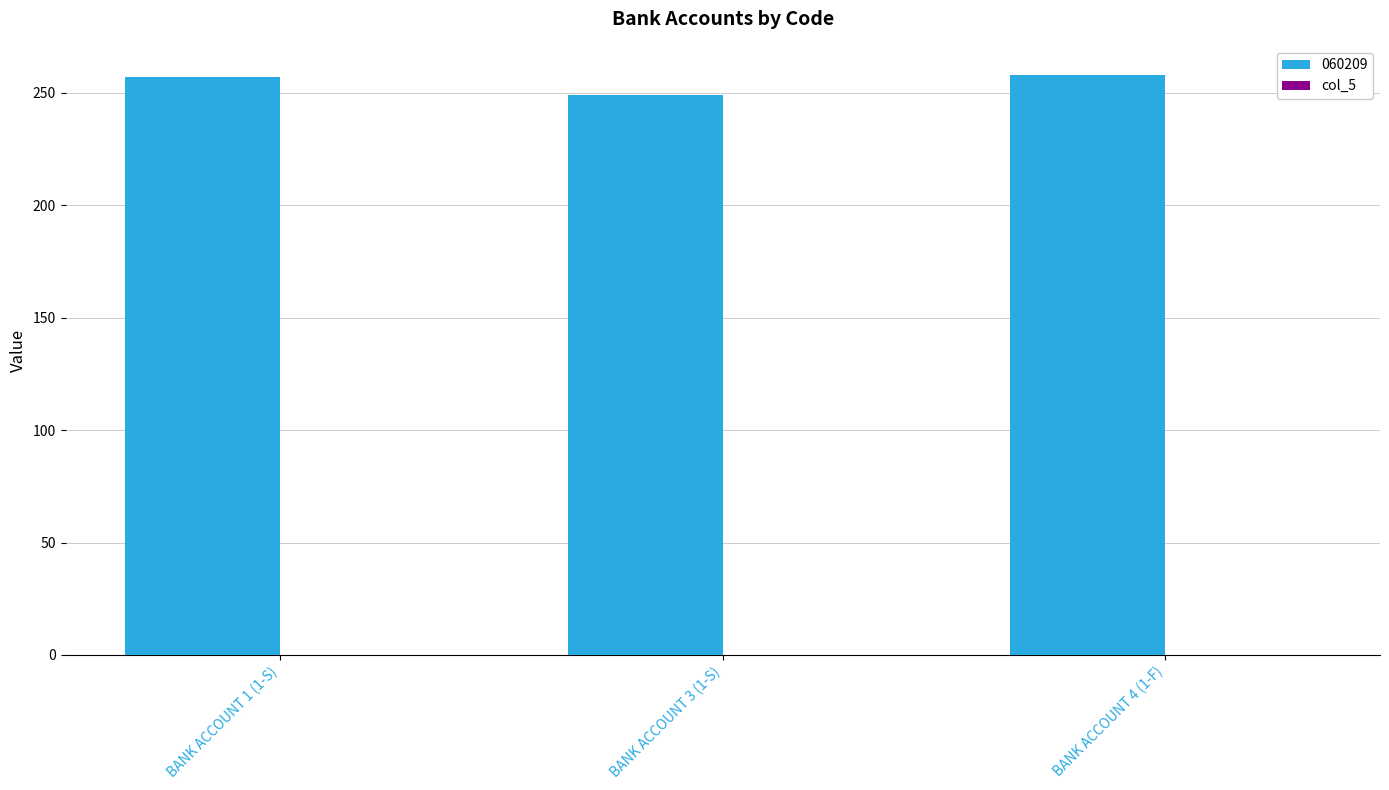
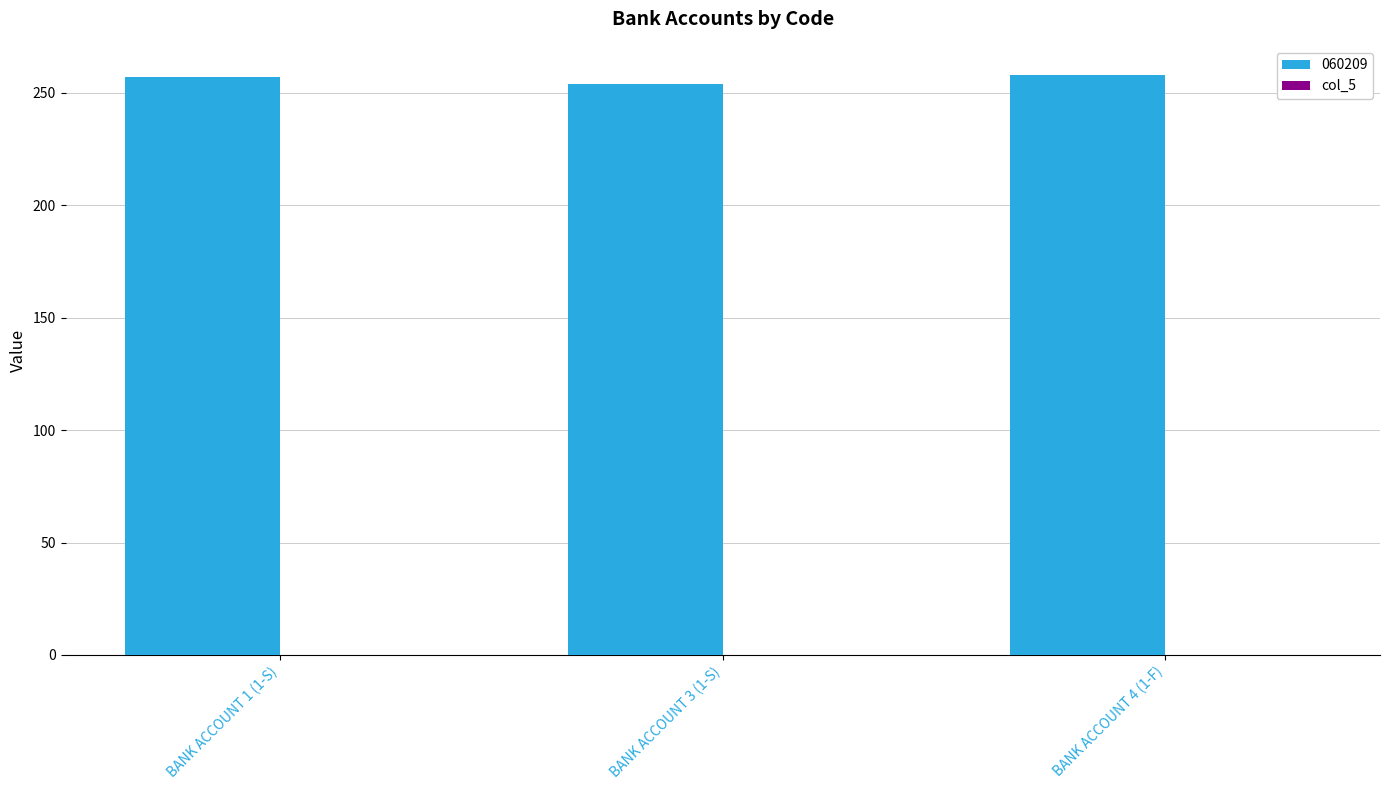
  {
    "060209": {
      "BANK ACCOUNT 1 (1-S)": 257,
-     "BANK ACCOUNT 3 (1-S)": 249,
+     "BANK ACCOUNT 3 (1-S)": 254,
      "BANK ACCOUNT 4 (1-F)": 258
    },
    "col_5": {
      "BANK ACCOUNT 1 (1-S)": 0,
      "BANK ACCOUNT 3 (1-S)": 0,
      "BANK ACCOUNT 4 (1-F)": 0
    }
  }
